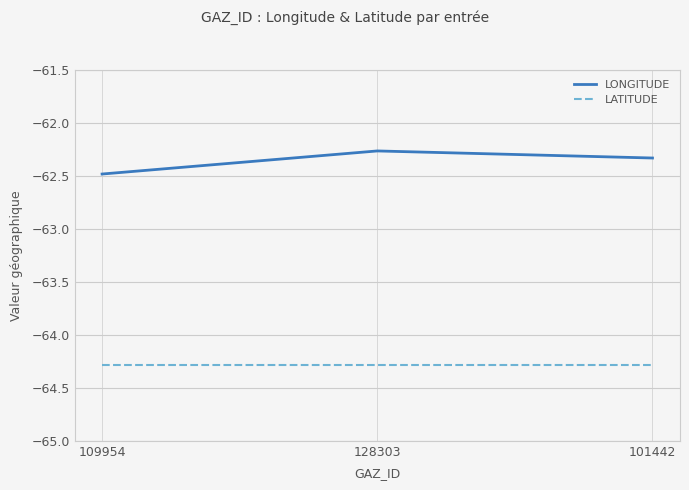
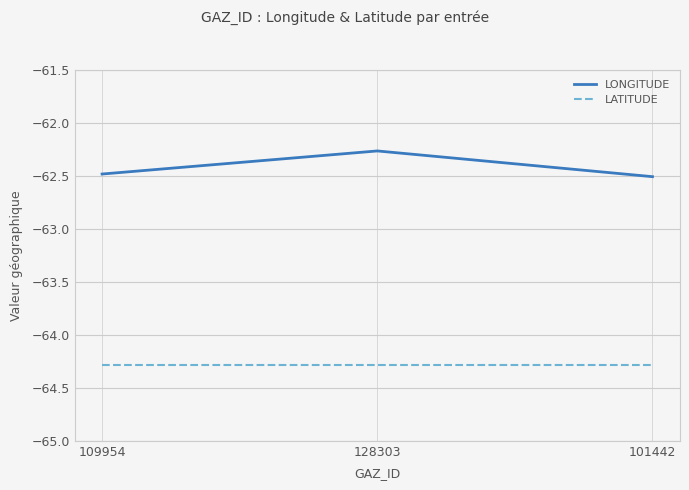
  {
    "LONGITUDE": {
      "109954": -62.48,
      "128303": -62.27,
-     "101442": -62.33
+     "101442": -62.51
    },
    "LATITUDE": {
      "109954": -64.28,
      "128303": -64.28,
      "101442": -64.28
    }
  }
